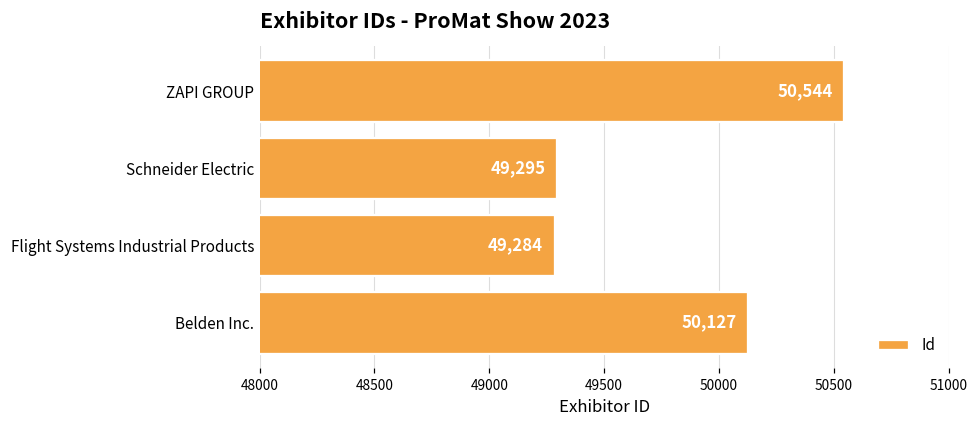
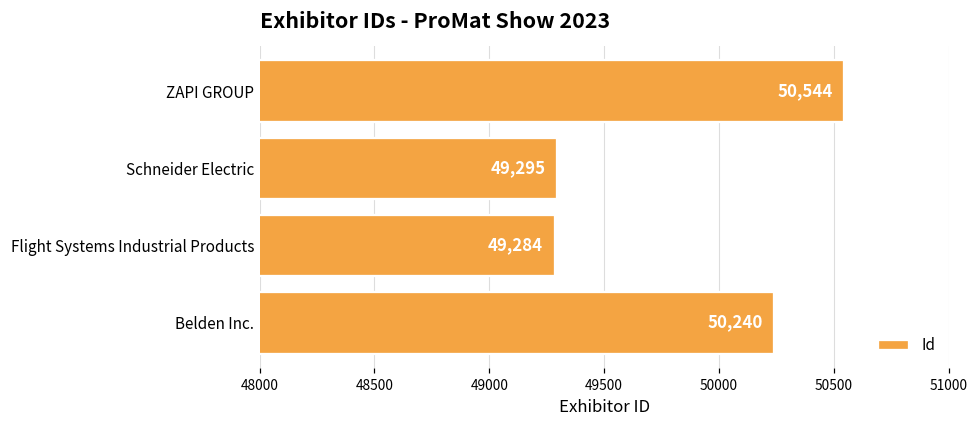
  {
    "ZAPI GROUP": "50,544",
    "Schneider Electric": "49,295",
    "Flight Systems Industrial Products": "49,284",
-   "Belden Inc.": "50,127"
+   "Belden Inc.": "50,240"
  }
